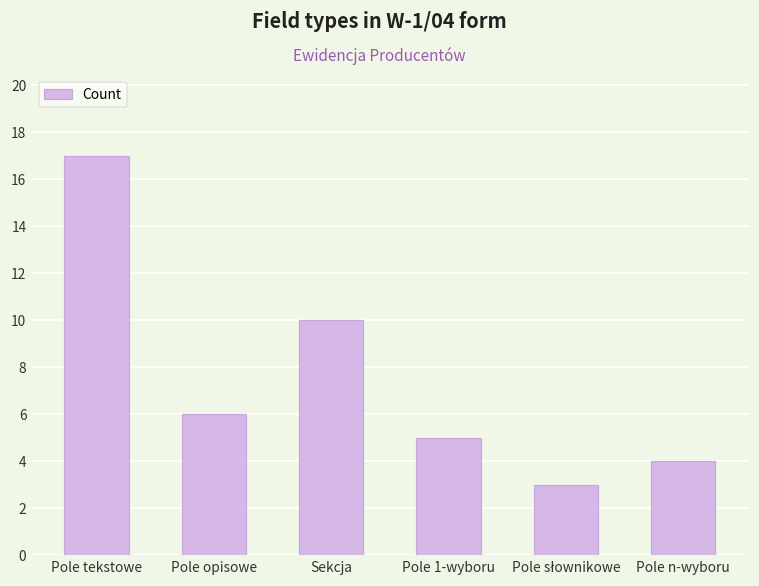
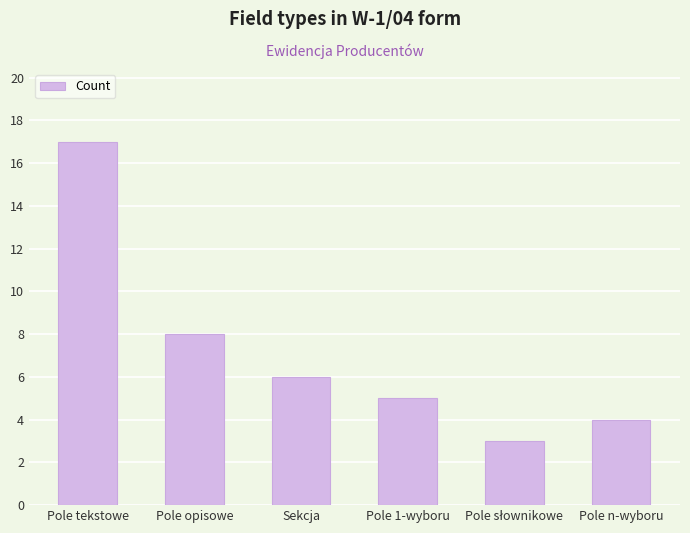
  {
    "Pole tekstowe": 17,
-   "Pole opisowe": 6,
-   "Sekcja": 10,
+   "Pole opisowe": 8,
+   "Sekcja": 6,
    "Pole 1-wyboru": 5,
    "Pole słownikowe": 3,
    "Pole n-wyboru": 4
  }
